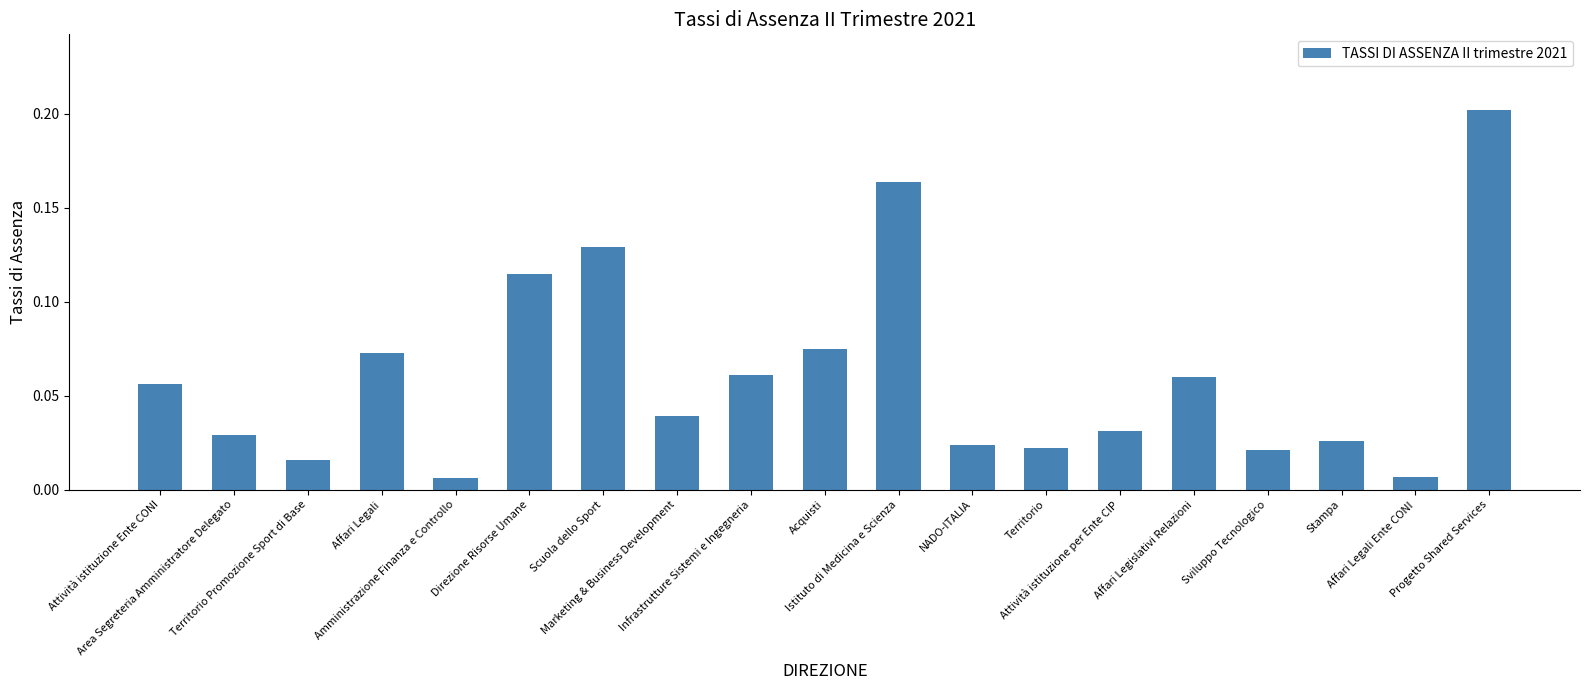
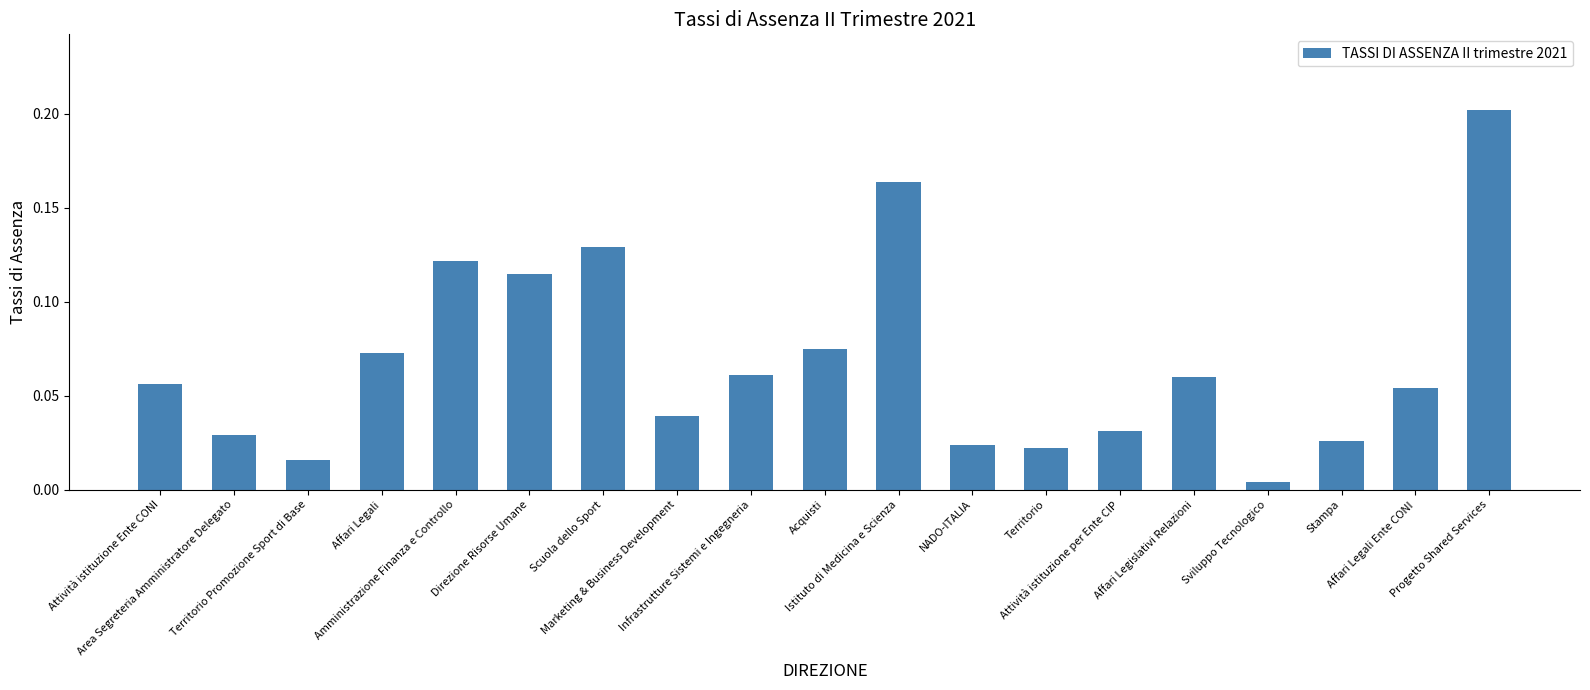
  {
    "Attività istituzione Ente CONI": 0.056,
    "Area Segreteria Amministratore Delegato": 0.029,
    "Territorio Promozione Sport di Base": 0.016,
    "Affari Legali": 0.073,
-   "Amministrazione Finanza e Controllo": 0.006,
+   "Amministrazione Finanza e Controllo": 0.122,
    "Direzione Risorse Umane": 0.115,
    "Scuola dello Sport": 0.129,
    "Marketing & Business Development": 0.039,
    "Infrastrutture Sistemi e Ingegneria": 0.061,
    "Acquisti": 0.075,
    "Istituto di Medicina e Scienza": 0.164,
    "NADO-ITALIA": 0.024,
    "Territorio": 0.022,
    "Attività istituzione per Ente CIP": 0.031,
    "Affari Legislativi Relazioni": 0.060,
-   "Sviluppo Tecnologico": 0.021,
+   "Sviluppo Tecnologico": 0.004,
    "Stampa": 0.026,
-   "Affari Legali Ente CONI": 0.007,
+   "Affari Legali Ente CONI": 0.054,
    "Progetto Shared Services": 0.202
  }
